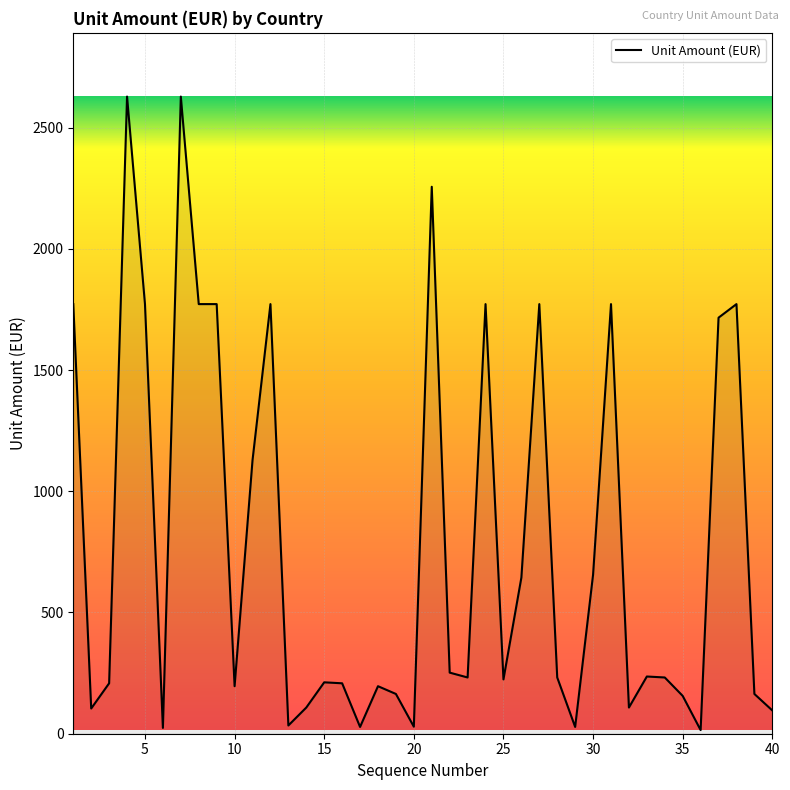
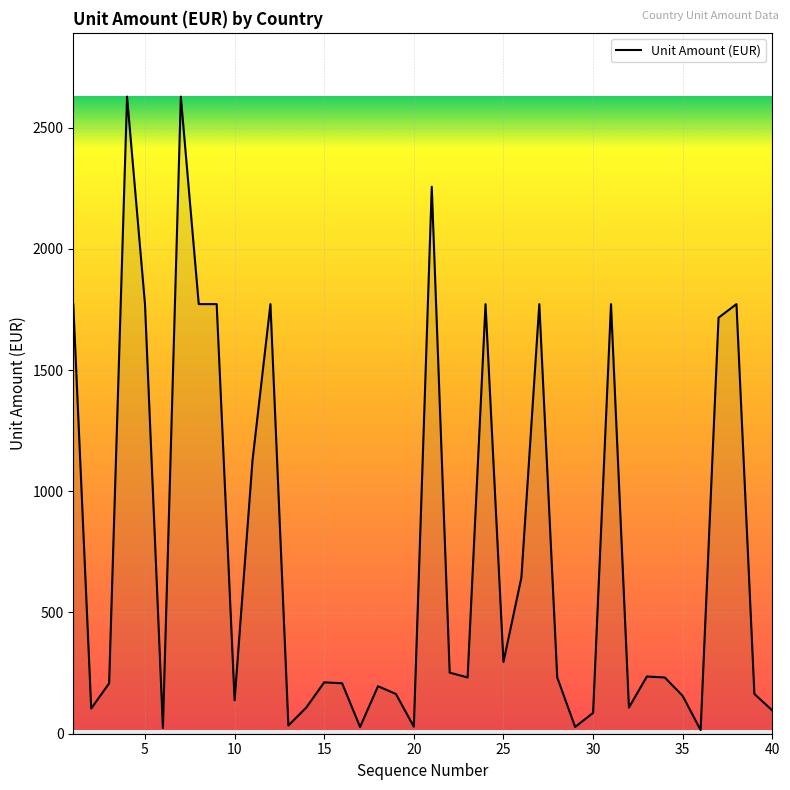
  {
    "5": 1770,
-   "10": 200,
+   "10": 140,
    "15": 210,
    "20": 30,
-   "25": 220,
-   "30": 660,
+   "25": 300,
+   "30": 90,
    "35": 160,
    "40": 100
  }
